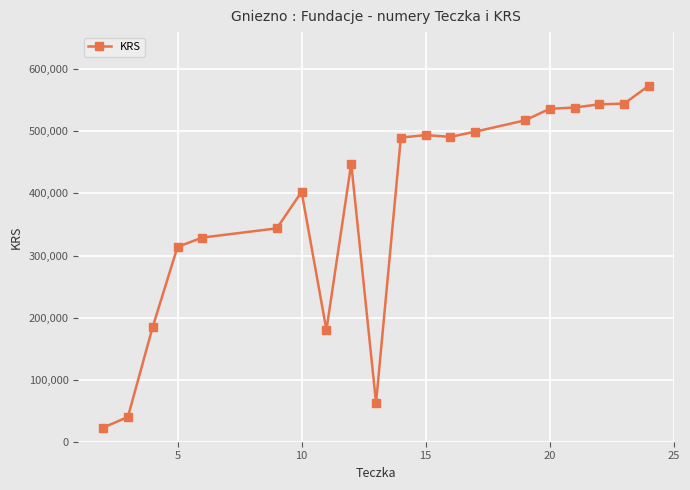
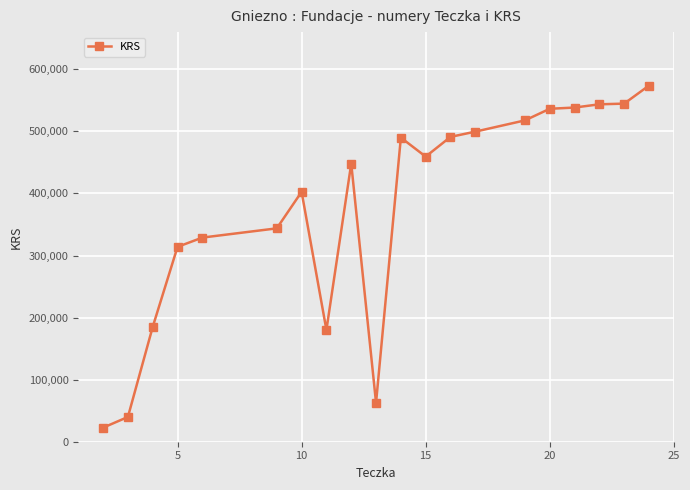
  {
    "5": "310,000",
    "10": "400,000",
-   "15": "490,000",
+   "15": "460,000",
    "20": "540,000"
  }
